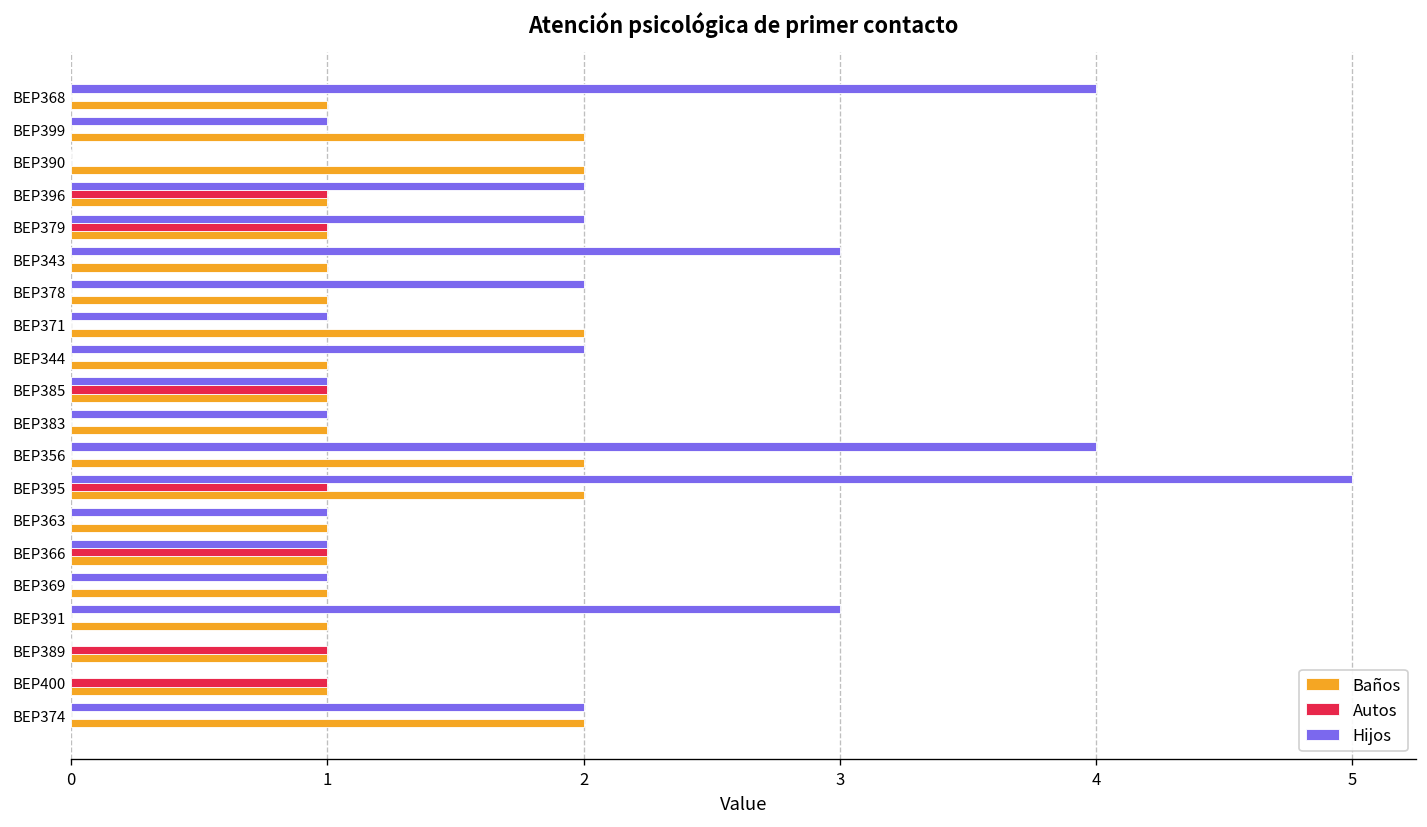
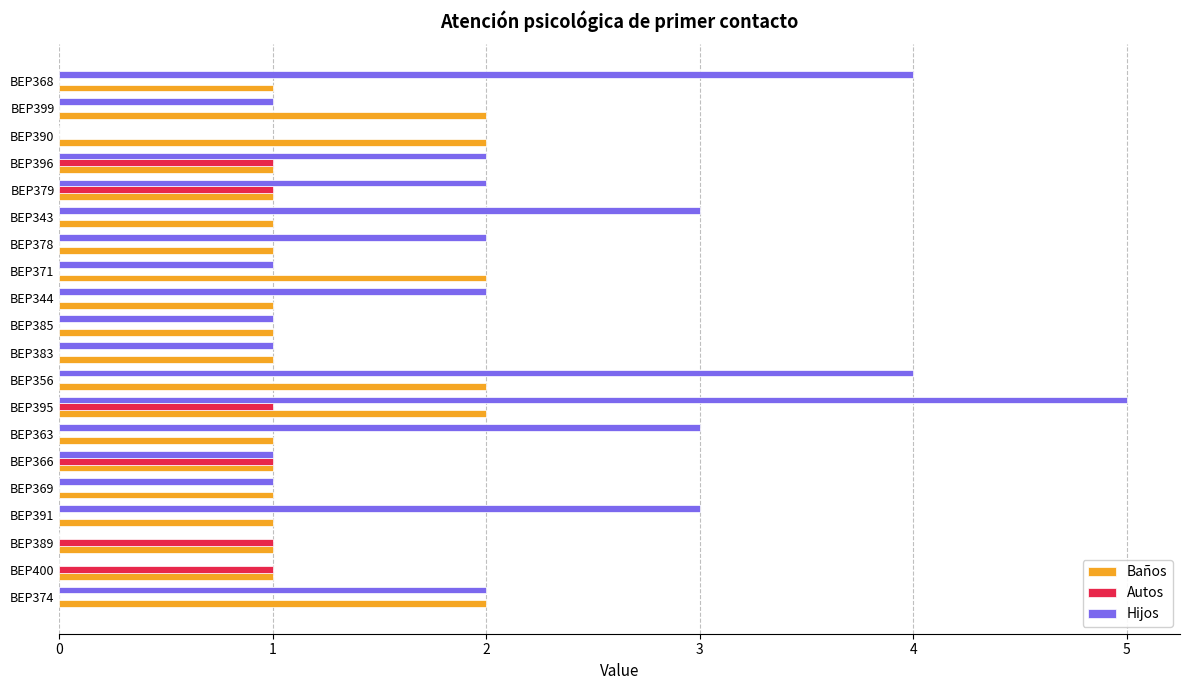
  {
    "Baños": {
      "BEP368": 1,
      "BEP399": 2,
      "BEP390": 2,
      "BEP396": 1,
      "BEP379": 1,
      "BEP343": 1,
      "BEP378": 1,
      "BEP371": 2,
      "BEP344": 1,
      "BEP385": 1,
      "BEP383": 1,
      "BEP356": 2,
      "BEP395": 2,
      "BEP363": 1,
      "BEP366": 1,
      "BEP369": 1,
      "BEP391": 1,
      "BEP389": 1,
      "BEP400": 1,
      "BEP374": 2
    },
    "Autos": {
      "BEP368": 0,
      "BEP399": 0,
      "BEP390": 0,
      "BEP396": 1,
      "BEP379": 1,
      "BEP343": 0,
      "BEP378": 0,
      "BEP371": 0,
      "BEP344": 0,
-     "BEP385": 1,
+     "BEP385": 0,
      "BEP383": 0,
      "BEP356": 0,
      "BEP395": 1,
      "BEP363": 0,
      "BEP366": 1,
      "BEP369": 0,
      "BEP391": 0,
      "BEP389": 1,
      "BEP400": 1,
      "BEP374": 0
    },
    "Hijos": {
      "BEP368": 4,
      "BEP399": 1,
      "BEP390": 0,
      "BEP396": 2,
      "BEP379": 2,
      "BEP343": 3,
      "BEP378": 2,
      "BEP371": 1,
      "BEP344": 2,
      "BEP385": 1,
      "BEP383": 1,
      "BEP356": 4,
      "BEP395": 5,
-     "BEP363": 1,
+     "BEP363": 3,
      "BEP366": 1,
      "BEP369": 1,
      "BEP391": 3,
      "BEP389": 0,
      "BEP400": 0,
      "BEP374": 2
    }
  }
